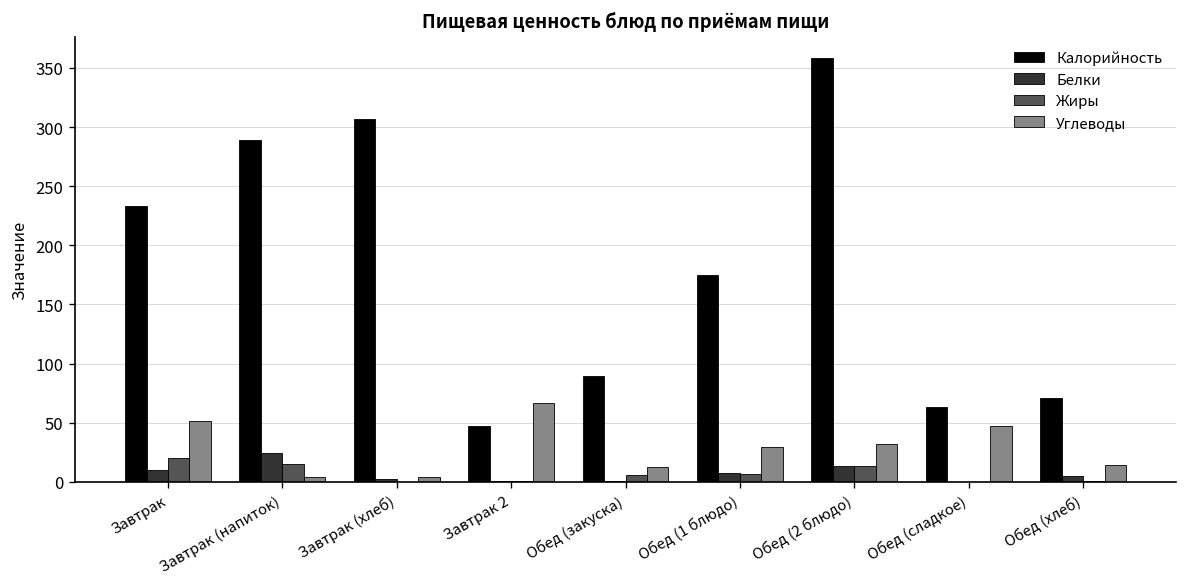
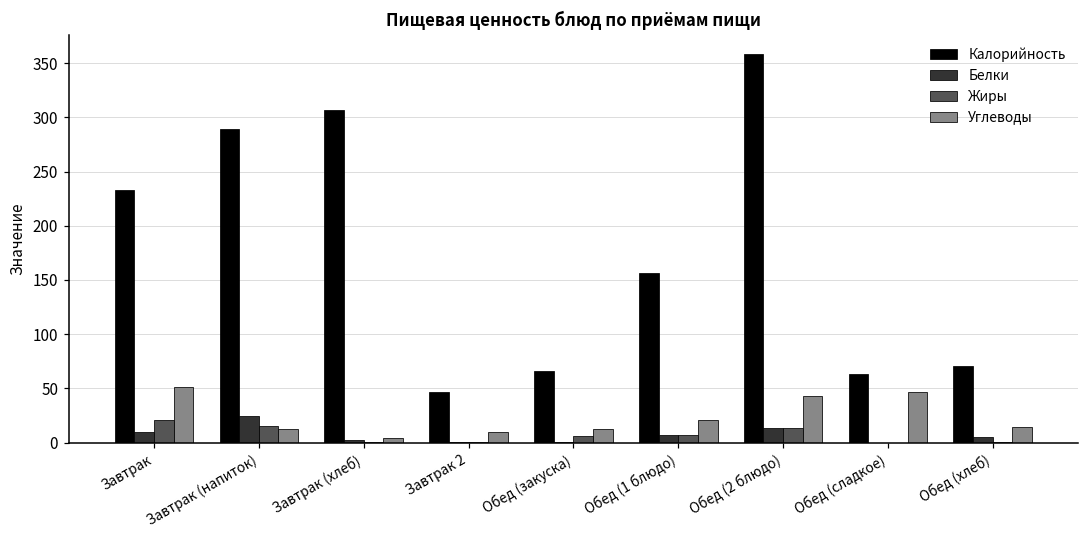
  {
    "Калорийность": {
      "Завтрак": 230,
      "Завтрак (напиток)": 290,
      "Завтрак (хлеб)": 310,
      "Завтрак 2": 50,
-     "Обед (закуска)": 90,
-     "Обед (1 блюдо)": 180,
+     "Обед (закуска)": 70,
+     "Обед (1 блюдо)": 160,
      "Обед (2 блюдо)": 360,
      "Обед (сладкое)": 60,
      "Обед (хлеб)": 70
    },
    "Углеводы": {
      "Завтрак": 50,
-     "Завтрак (напиток)": 0,
+     "Завтрак (напиток)": 10,
      "Завтрак (хлеб)": 0,
-     "Завтрак 2": 70,
+     "Завтрак 2": 10,
      "Обед (закуска)": 10,
-     "Обед (1 блюдо)": 30,
-     "Обед (2 блюдо)": 30,
+     "Обед (1 блюдо)": 20,
+     "Обед (2 блюдо)": 40,
      "Обед (сладкое)": 50,
      "Обед (хлеб)": 10
    }
  }
